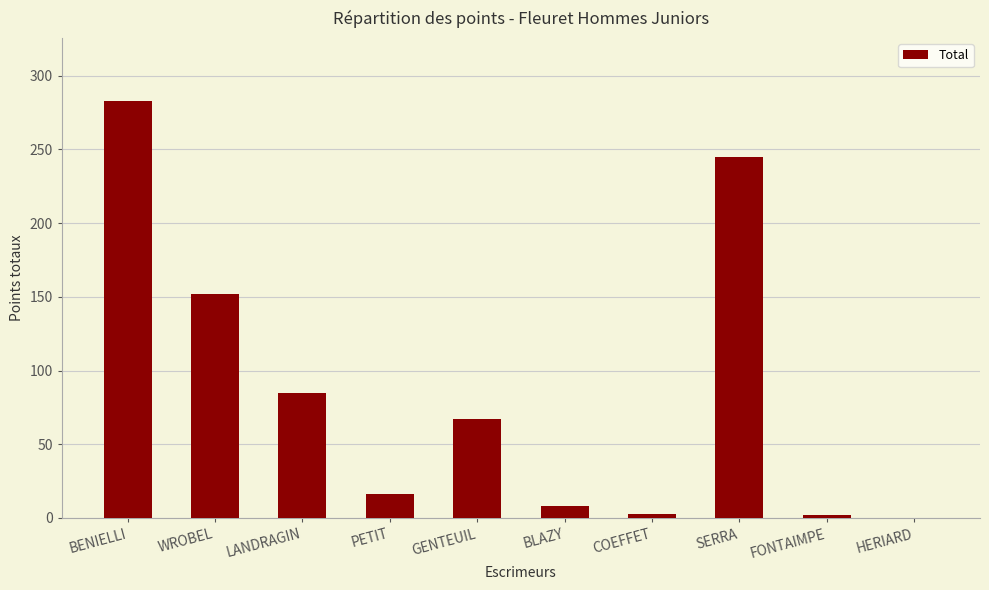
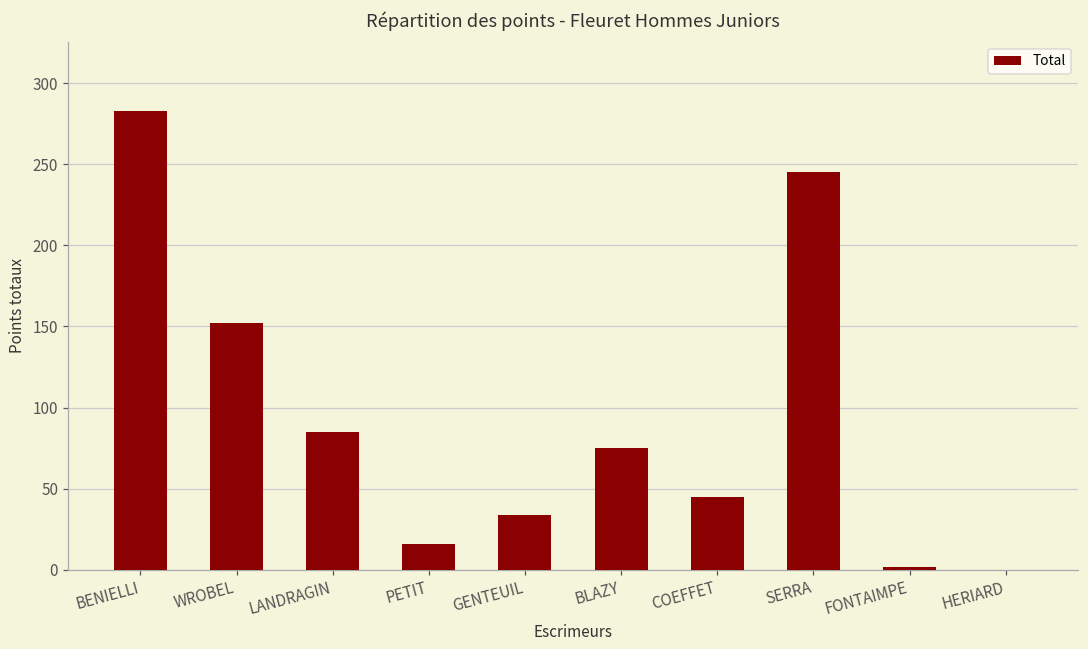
  {
    "BENIELLI": 283,
    "WROBEL": 152,
    "LANDRAGIN": 85,
    "PETIT": 16,
-   "GENTEUIL": 67,
-   "BLAZY": 8,
-   "COEFFET": 3,
+   "GENTEUIL": 34,
+   "BLAZY": 75,
+   "COEFFET": 45,
    "SERRA": 245,
    "FONTAIMPE": 2,
    "HERIARD": 0
  }
